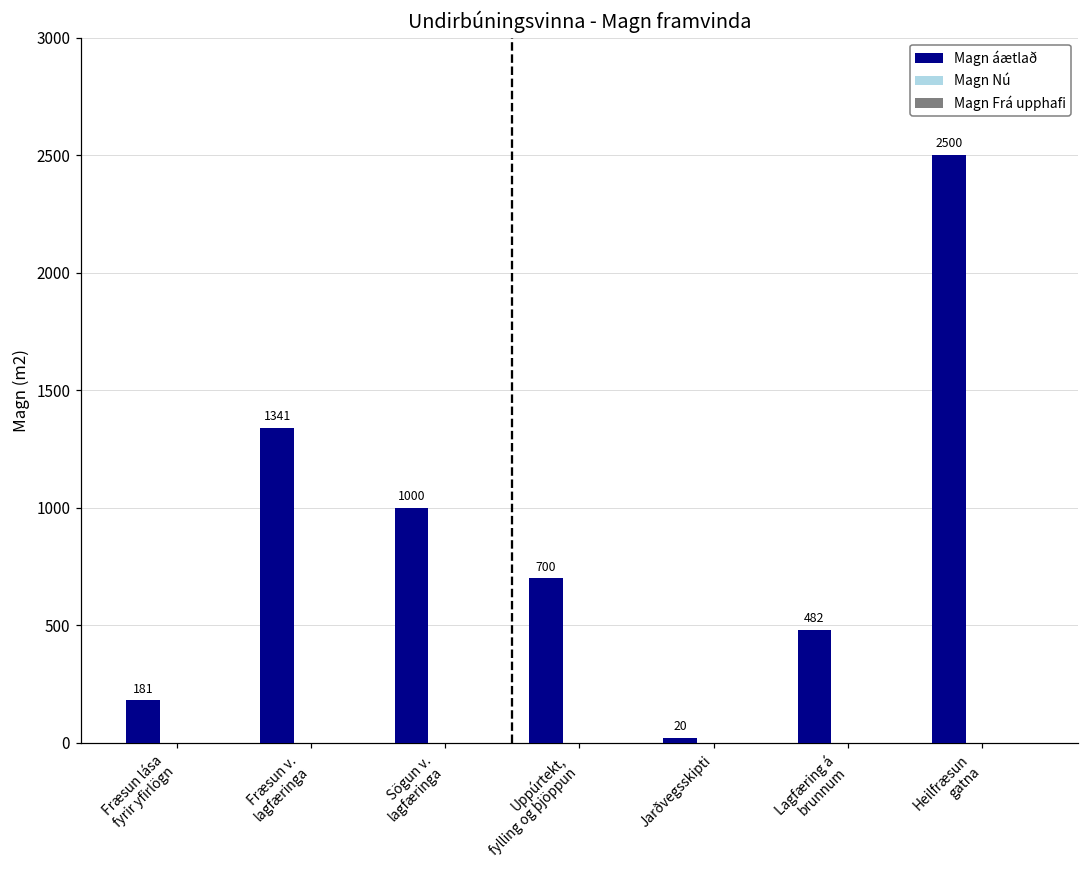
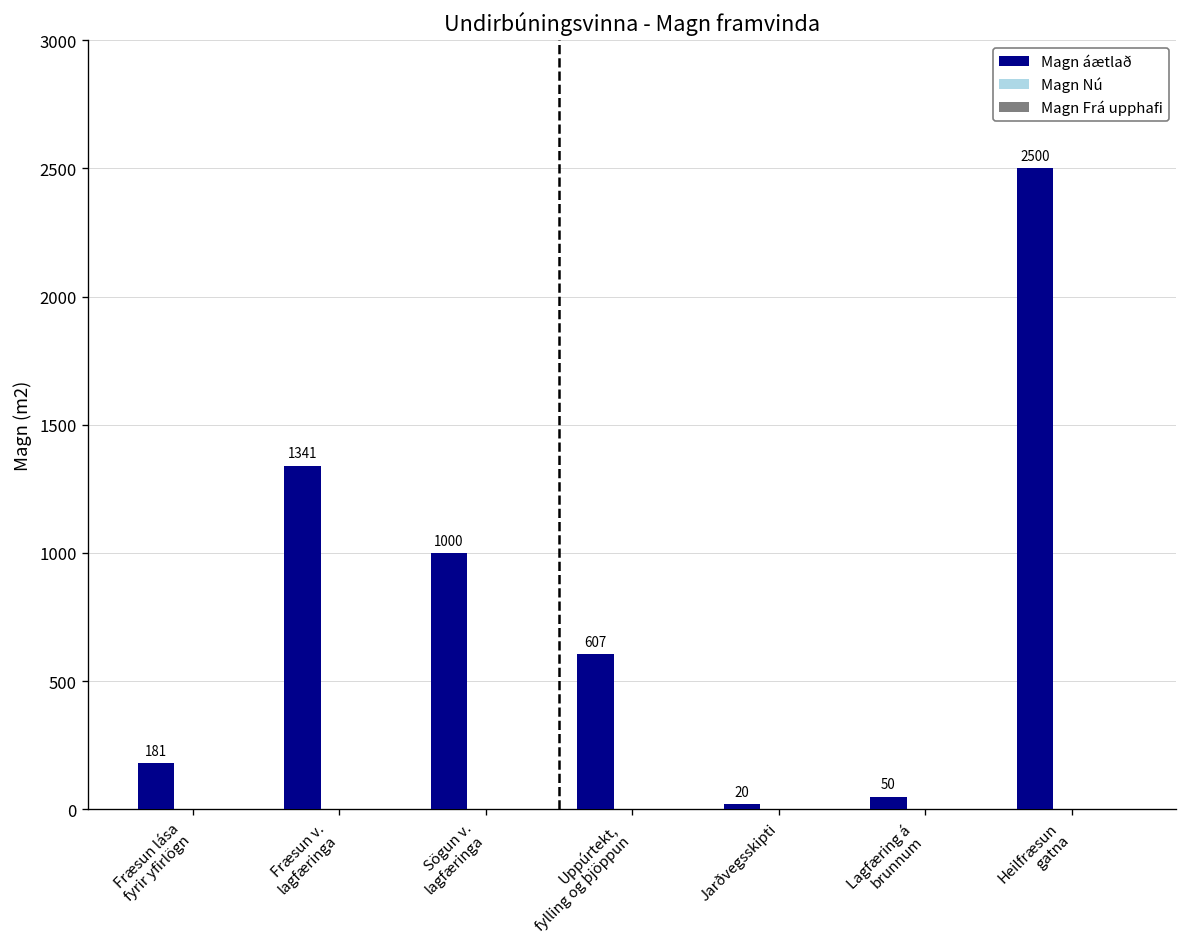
  {
    "Magn áætlað": {
      "Fræsun lása fyrir yfirlögn": 181,
      "Fræsun v. lagfæringa": 1341,
      "Sögun v. lagfæringa": 1000,
-     "Uppúrtekt, fylling og þjöppun": 700,
+     "Uppúrtekt, fylling og þjöppun": 607,
      "Jarðvegsskipti": 20,
-     "Lagfæring á brunnum": 482,
+     "Lagfæring á brunnum": 50,
      "Heilfræsun gatna": 2500
    },
    "Magn Nú": {
      "Fræsun lása fyrir yfirlögn": 0,
      "Fræsun v. lagfæringa": 0,
      "Sögun v. lagfæringa": 0,
      "Uppúrtekt, fylling og þjöppun": 0,
      "Jarðvegsskipti": 0,
      "Lagfæring á brunnum": 0,
      "Heilfræsun gatna": 0
    },
    "Magn Frá upphafi": {
      "Fræsun lása fyrir yfirlögn": 0,
      "Fræsun v. lagfæringa": 0,
      "Sögun v. lagfæringa": 0,
      "Uppúrtekt, fylling og þjöppun": 0,
      "Jarðvegsskipti": 0,
      "Lagfæring á brunnum": 0,
      "Heilfræsun gatna": 0
    }
  }
